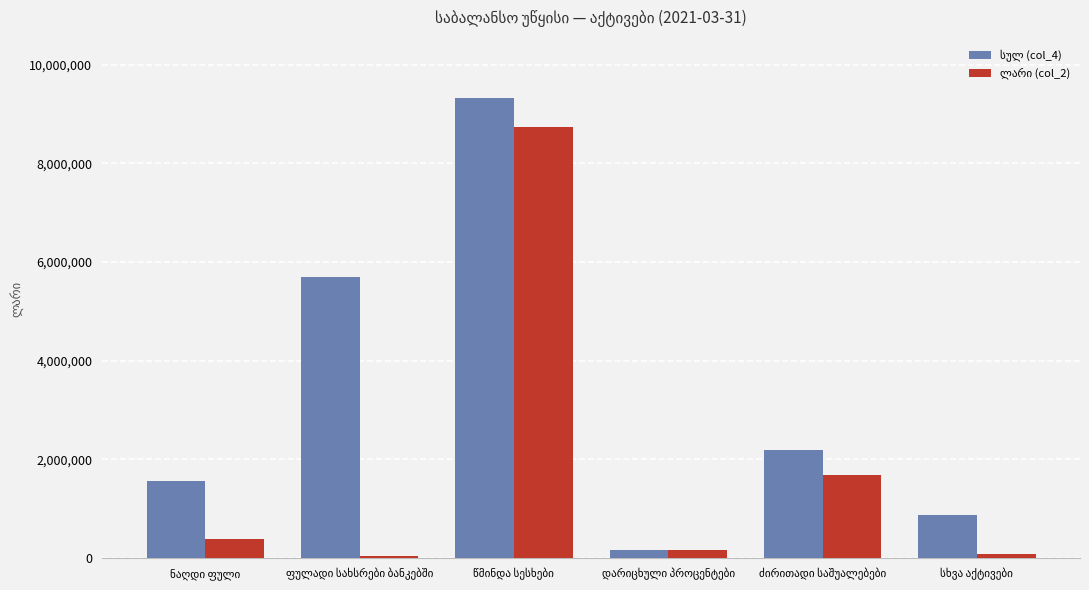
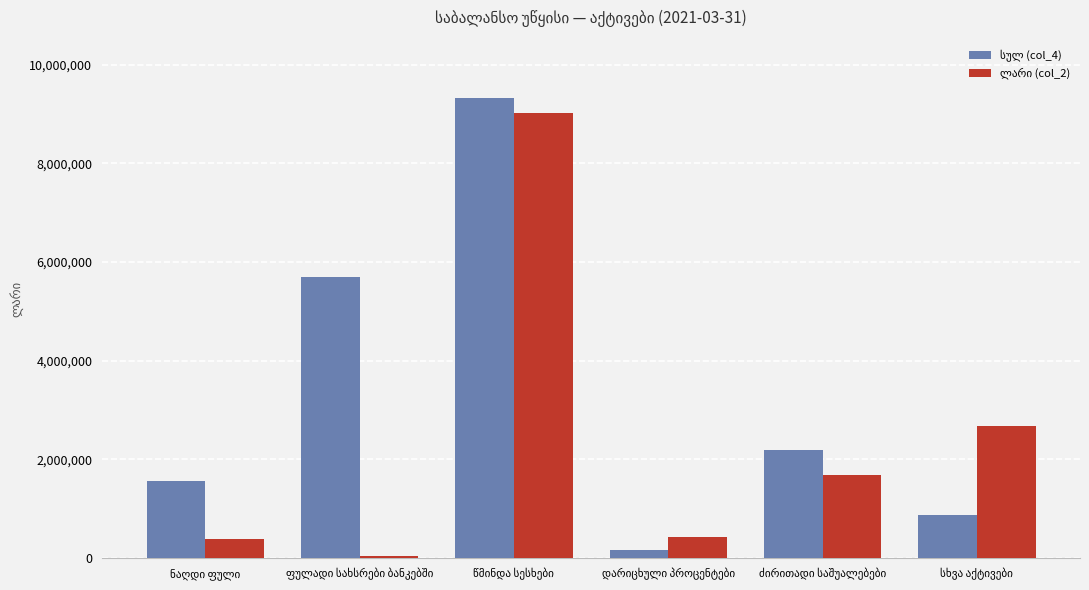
  {
    "სულ (col_4)": {
      "ნაღდი ფული": "1,600,000",
      "ფულადი სახსრები ბანკებში": "5,700,000",
      "წმინდა სესხები": "9,300,000",
      "დარიცხული პროცენტები": "200,000",
      "ძირითადი საშუალებები": "2,200,000",
      "სხვა აქტივები": "900,000"
    },
    "ლარი (col_2)": {
      "ნაღდი ფული": "400,000",
-     "წმინდა სესხები": "8,700,000",
-     "დარიცხული პროცენტები": "200,000",
+     "წმინდა სესხები": "9,000,000",
+     "დარიცხული პროცენტები": "400,000",
      "ძირითადი საშუალებები": "1,700,000",
-     "სხვა აქტივები": "100,000"
+     "სხვა აქტივები": "2,700,000"
    }
  }
